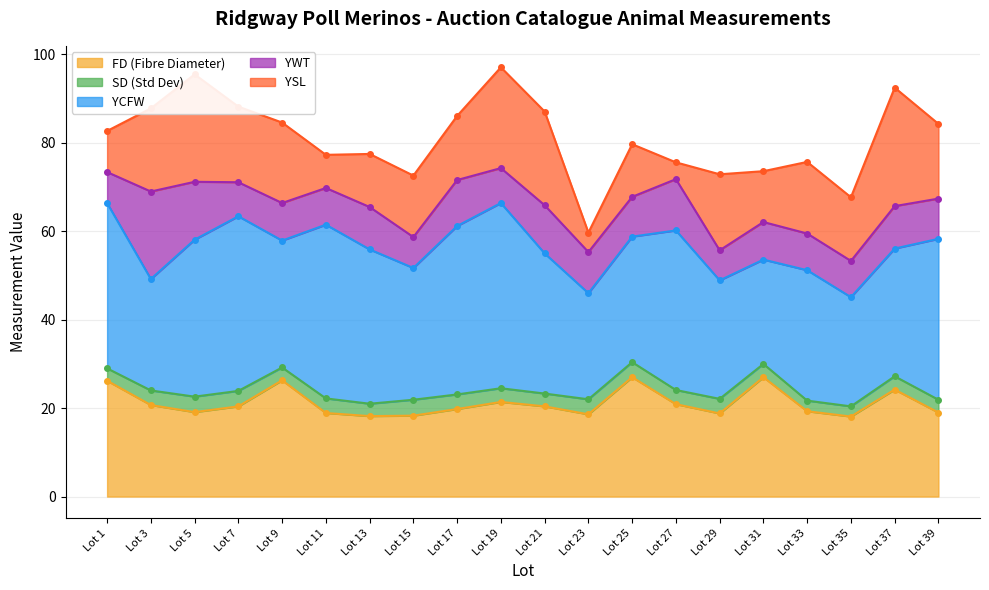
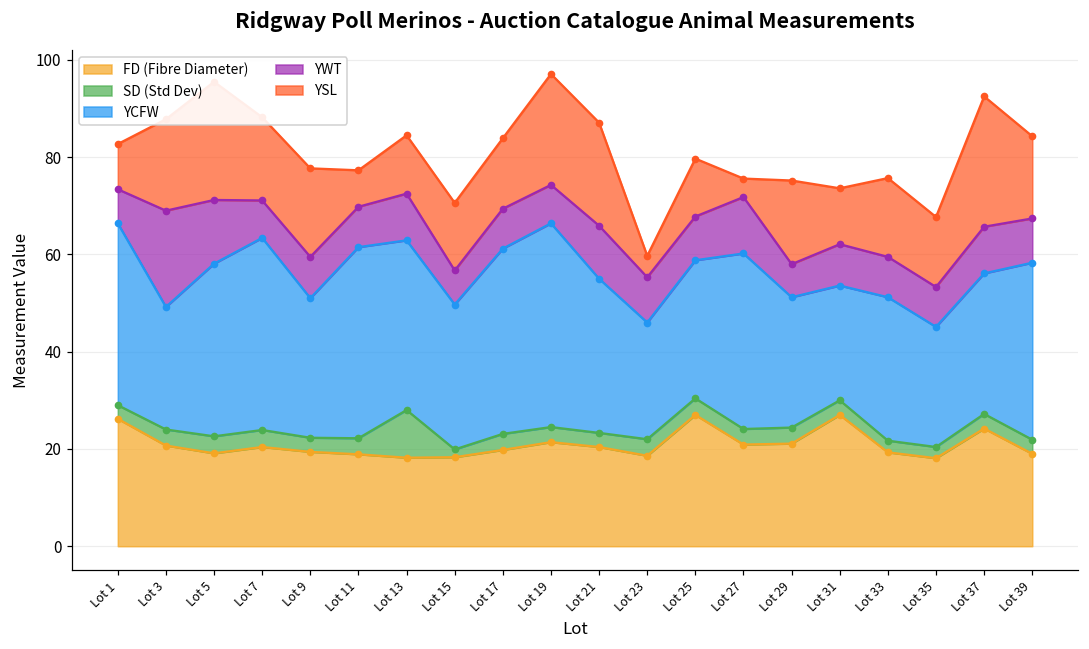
  {
    "FD (Fibre Diameter)": {
      "Lot 1": 26,
      "Lot 3": 21,
      "Lot 5": 19,
      "Lot 7": 20,
-     "Lot 9": 26,
+     "Lot 9": 19,
      "Lot 11": 19,
      "Lot 13": 18,
      "Lot 15": 18,
      "Lot 17": 20,
      "Lot 19": 21,
      "Lot 21": 20,
      "Lot 23": 19,
      "Lot 25": 27,
      "Lot 27": 21,
-     "Lot 29": 19,
+     "Lot 29": 21,
      "Lot 31": 27,
      "Lot 33": 19,
      "Lot 35": 18,
      "Lot 37": 24,
      "Lot 39": 19
    },
    "SD (Std Dev)": {
      "Lot 1": 3,
      "Lot 3": 3,
      "Lot 5": 4,
      "Lot 7": 4,
      "Lot 9": 3,
      "Lot 11": 3,
-     "Lot 13": 3,
-     "Lot 15": 4,
+     "Lot 13": 10,
+     "Lot 15": 2,
      "Lot 17": 3,
      "Lot 19": 3,
      "Lot 21": 3,
      "Lot 23": 3,
      "Lot 25": 3,
      "Lot 27": 3,
      "Lot 29": 3,
      "Lot 31": 3,
      "Lot 33": 2,
      "Lot 35": 2,
      "Lot 37": 3,
      "Lot 39": 3
    },
    "YCFW": {
      "Lot 1": 37,
      "Lot 3": 25,
      "Lot 5": 36,
      "Lot 7": 40,
      "Lot 9": 29,
      "Lot 11": 39,
      "Lot 13": 35,
      "Lot 15": 30,
      "Lot 17": 38,
      "Lot 19": 42,
      "Lot 21": 32,
      "Lot 23": 24,
      "Lot 25": 28,
      "Lot 27": 36,
      "Lot 29": 27,
      "Lot 31": 24,
      "Lot 33": 30,
      "Lot 35": 25,
      "Lot 37": 29,
      "Lot 39": 36
    },
    "YWT": {
      "Lot 1": 7,
      "Lot 3": 20,
      "Lot 5": 13,
      "Lot 7": 8,
      "Lot 9": 9,
      "Lot 11": 8,
      "Lot 13": 10,
      "Lot 15": 7,
-     "Lot 17": 10,
+     "Lot 17": 8,
      "Lot 19": 8,
      "Lot 21": 11,
      "Lot 23": 9,
      "Lot 25": 9,
      "Lot 27": 12,
      "Lot 29": 7,
      "Lot 31": 9,
      "Lot 33": 8,
      "Lot 35": 8,
      "Lot 37": 10,
      "Lot 39": 9
    },
    "YSL": {
      "Lot 1": 9,
      "Lot 9": 18,
      "Lot 11": 8,
      "Lot 13": 12,
      "Lot 15": 14,
      "Lot 17": 15,
      "Lot 19": 23,
      "Lot 21": 21,
      "Lot 23": 4,
      "Lot 25": 12,
      "Lot 27": 4,
      "Lot 29": 17,
      "Lot 31": 11,
      "Lot 33": 16,
      "Lot 35": 14,
      "Lot 37": 27,
      "Lot 39": 17
    }
  }
